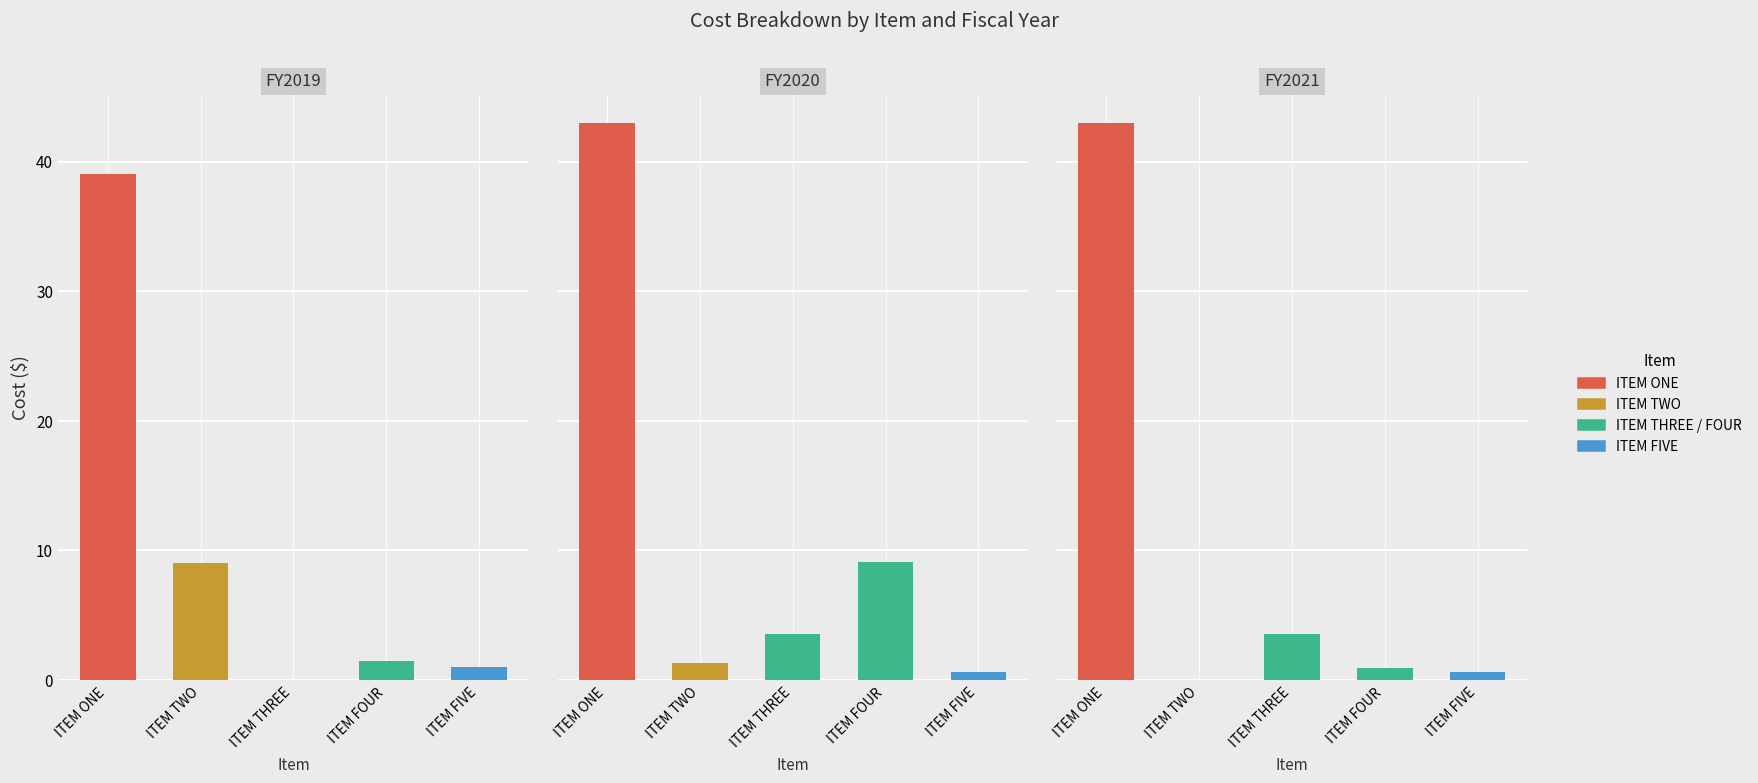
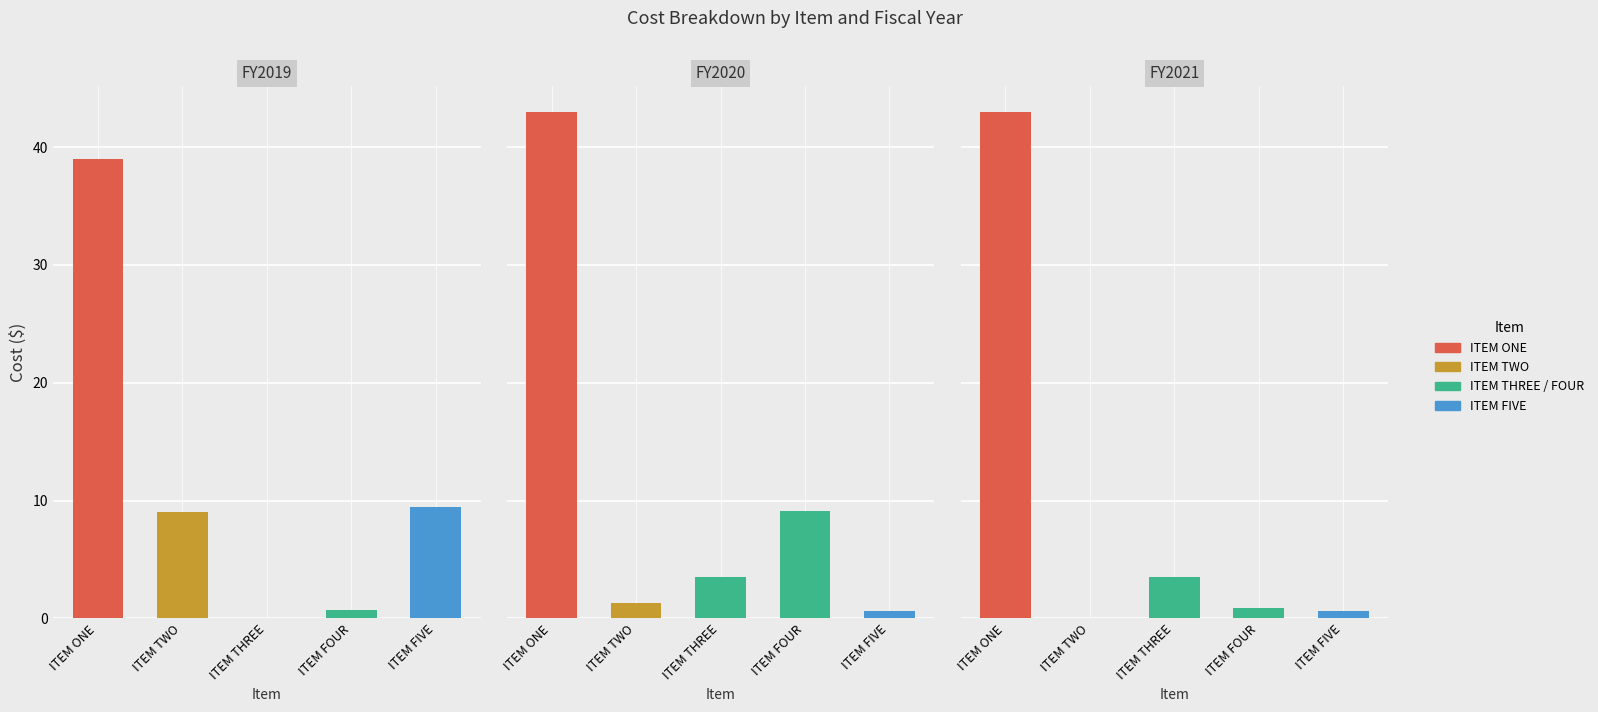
  {
    "FY2019": {
      "ITEM ONE": 39.0,
      "ITEM TWO": 9.0,
      "ITEM THREE": 0.0,
-     "ITEM FOUR": 1.5,
-     "ITEM FIVE": 1.0
+     "ITEM FOUR": 0.8,
+     "ITEM FIVE": 9.4
    }
  }
